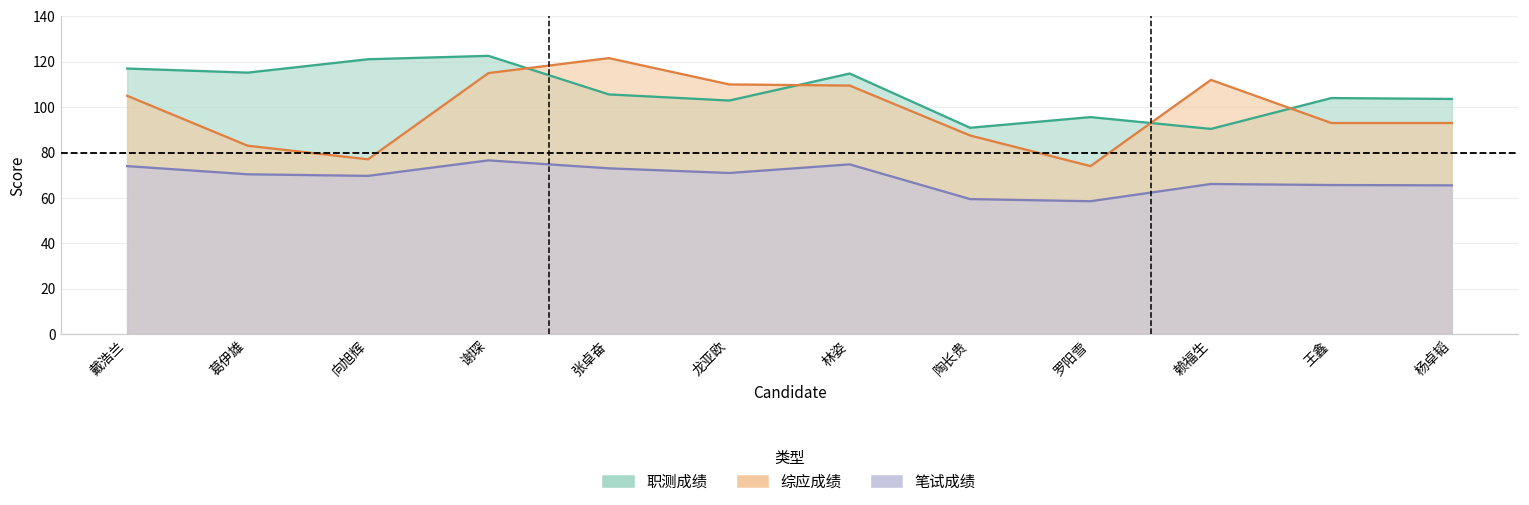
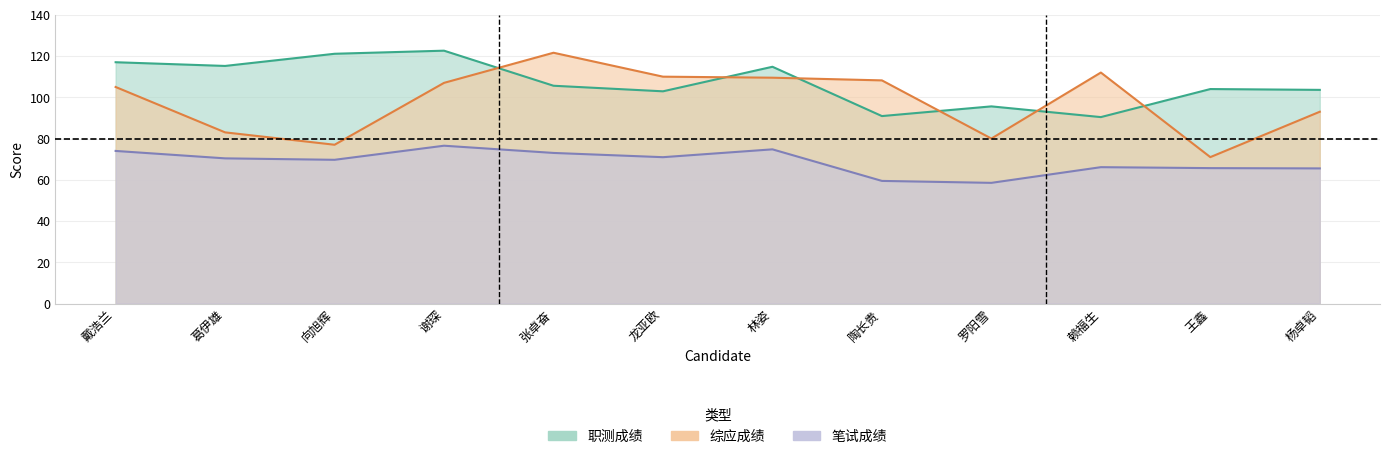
  {
    "综应成绩": {
      "戴浩兰": 105,
      "葛伊雄": 83,
      "向旭辉": 77,
-     "谢琛": 115,
+     "谢琛": 107,
      "张卓奋": 122,
      "龙亚欧": 110,
      "林姿": 110,
-     "陶长贵": 88,
-     "罗阳雪": 74,
+     "陶长贵": 108,
+     "罗阳雪": 80,
      "赖福生": 112,
-     "王鑫": 93,
+     "王鑫": 71,
      "杨卓韬": 93
    }
  }
